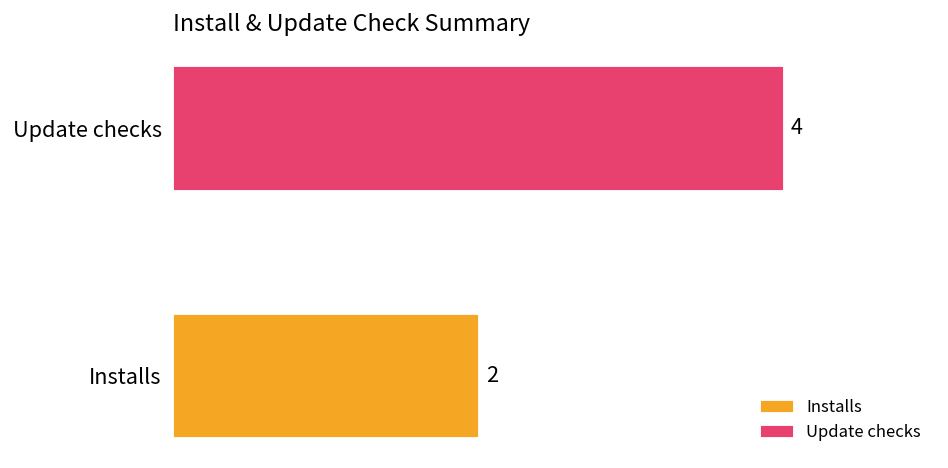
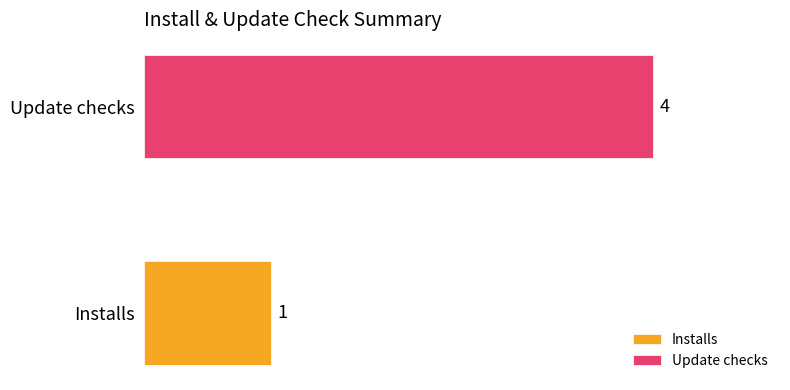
  {
    "Update checks": 4,
-   "Installs": 2
+   "Installs": 1
  }
